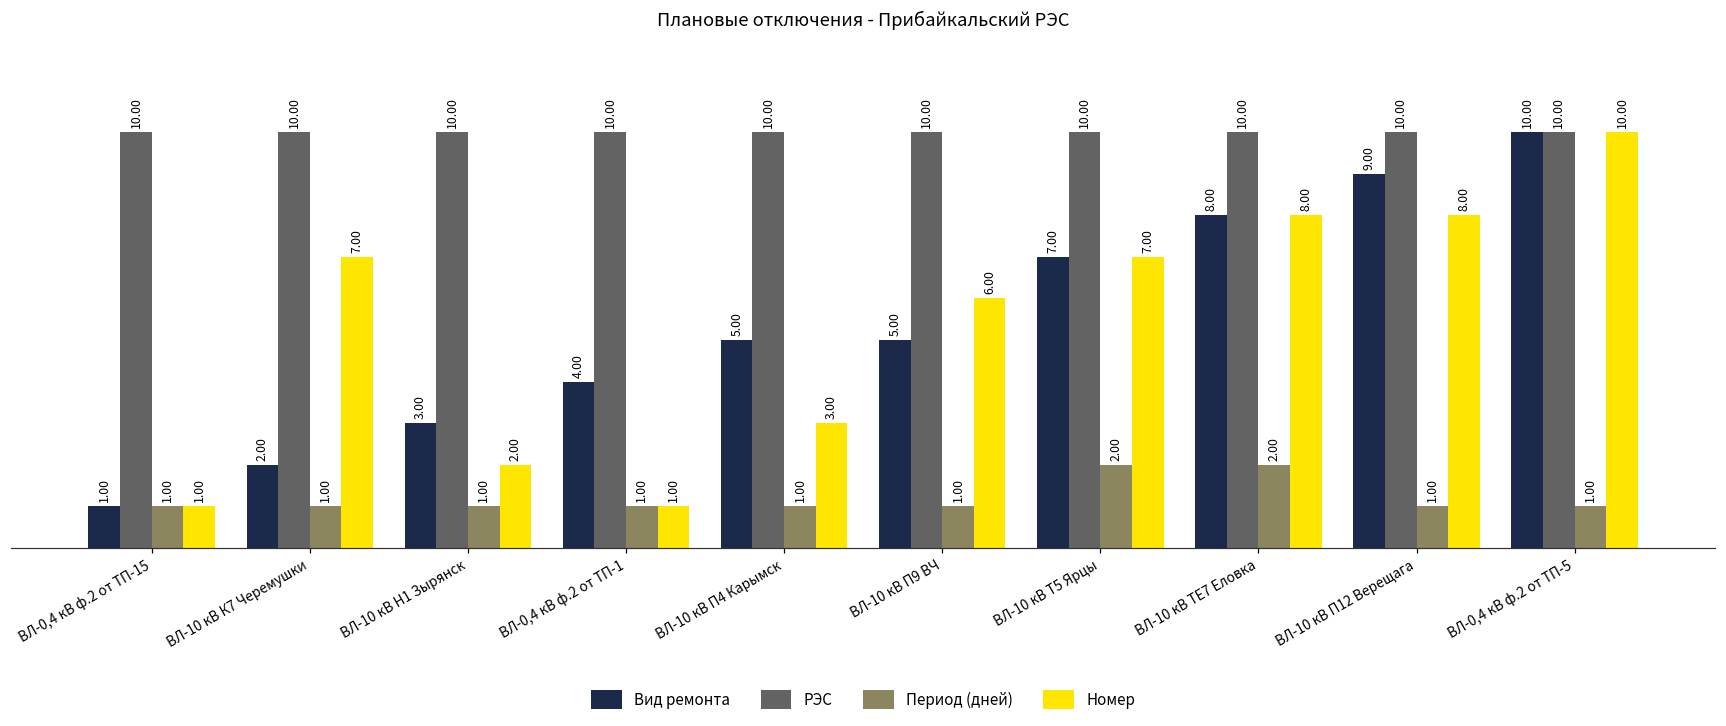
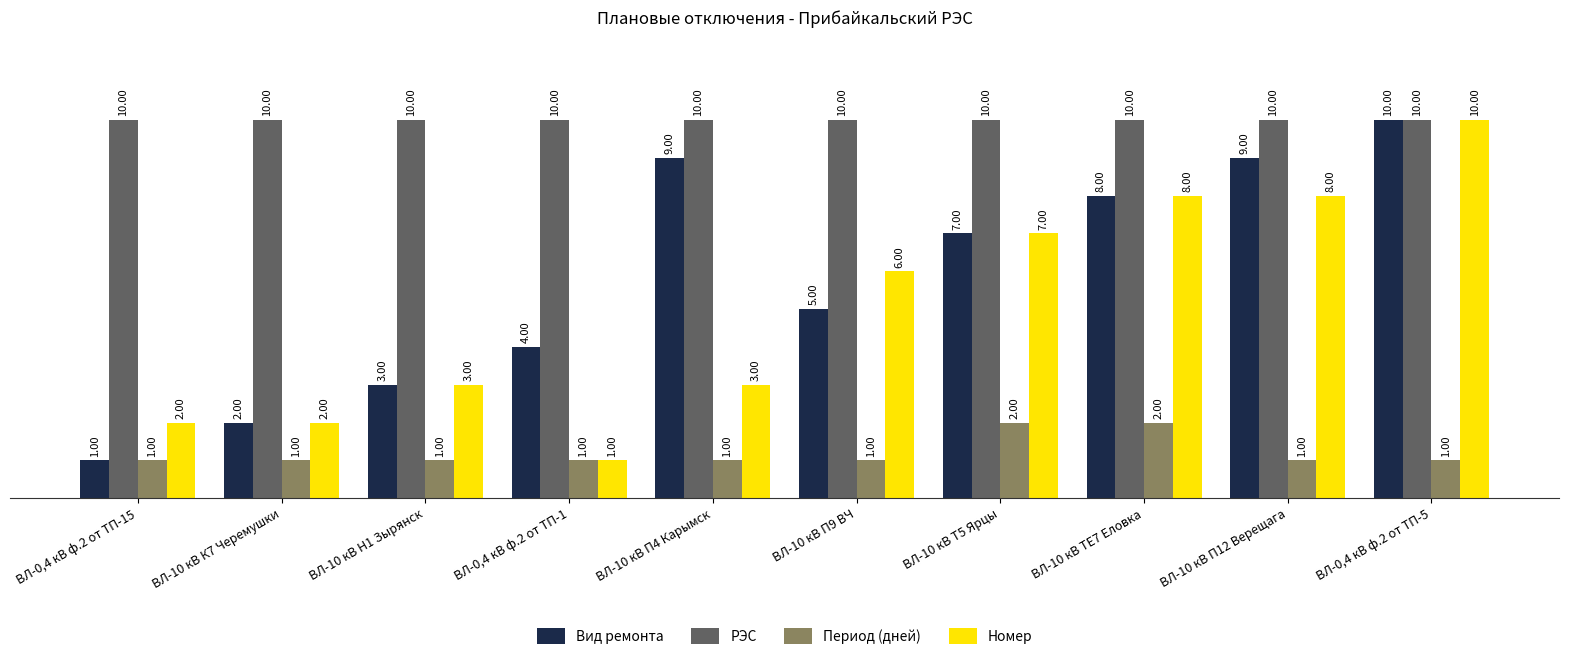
  {
    "Вид ремонта": {
      "ВЛ-0,4 кВ ф.2 от ТП-15": 1.00,
      "ВЛ-10 кВ К7 Черемушки": 2.00,
      "ВЛ-10 кВ Н1 Зырянск": 3.00,
      "ВЛ-0,4 кВ ф.2 от ТП-1": 4.00,
-     "ВЛ-10 кВ П4 Карымск": 5.00,
+     "ВЛ-10 кВ П4 Карымск": 9.00,
      "ВЛ-10 кВ П9 ВЧ": 5.00,
      "ВЛ-10 кВ Т5 Ярцы": 7.00,
      "ВЛ-10 кВ ТЕ7 Еловка": 8.00,
      "ВЛ-10 кВ П12 Верещага": 9.00,
      "ВЛ-0,4 кВ ф.2 от ТП-5": 10.00
    },
    "Номер": {
-     "ВЛ-0,4 кВ ф.2 от ТП-15": 1.00,
-     "ВЛ-10 кВ К7 Черемушки": 7.00,
-     "ВЛ-10 кВ Н1 Зырянск": 2.00,
+     "ВЛ-0,4 кВ ф.2 от ТП-15": 2.00,
+     "ВЛ-10 кВ К7 Черемушки": 2.00,
+     "ВЛ-10 кВ Н1 Зырянск": 3.00,
      "ВЛ-0,4 кВ ф.2 от ТП-1": 1.00,
      "ВЛ-10 кВ П4 Карымск": 3.00,
      "ВЛ-10 кВ П9 ВЧ": 6.00,
      "ВЛ-10 кВ Т5 Ярцы": 7.00,
      "ВЛ-10 кВ ТЕ7 Еловка": 8.00,
      "ВЛ-10 кВ П12 Верещага": 8.00,
      "ВЛ-0,4 кВ ф.2 от ТП-5": 10.00
    }
  }
